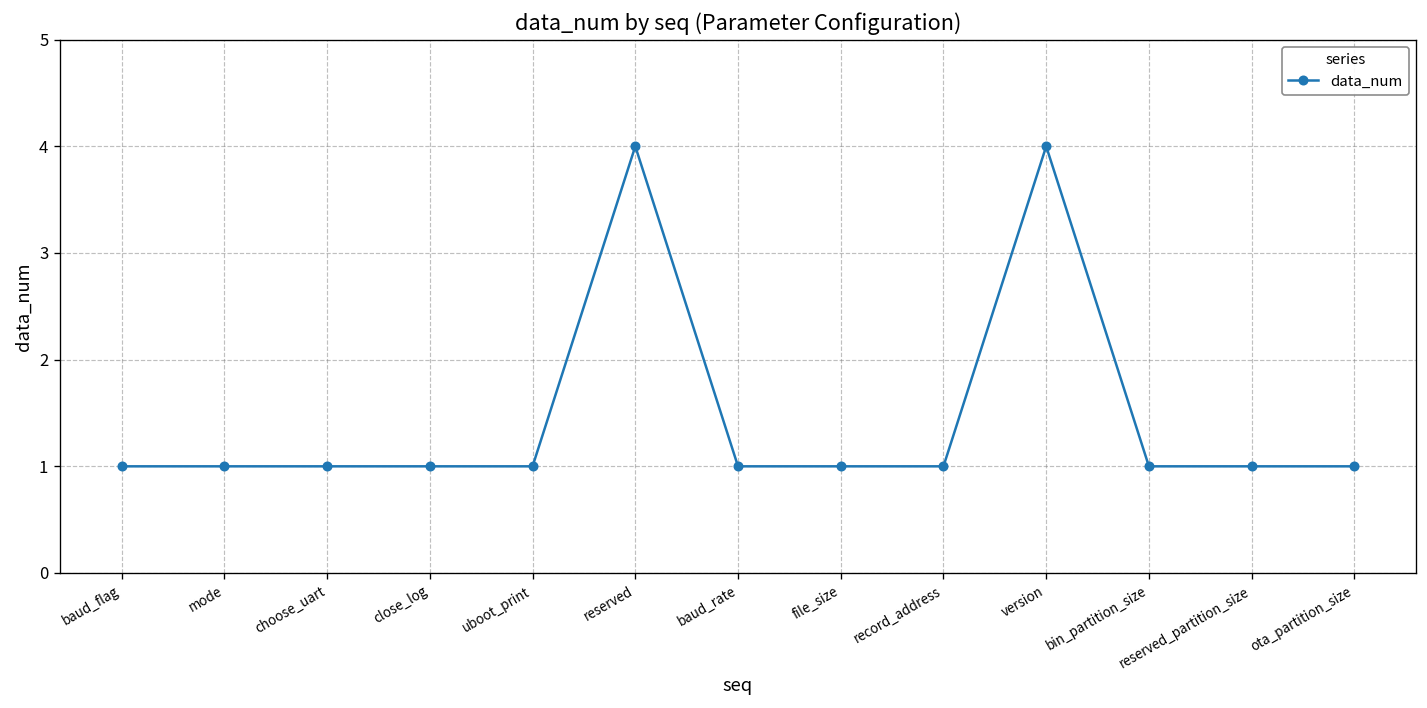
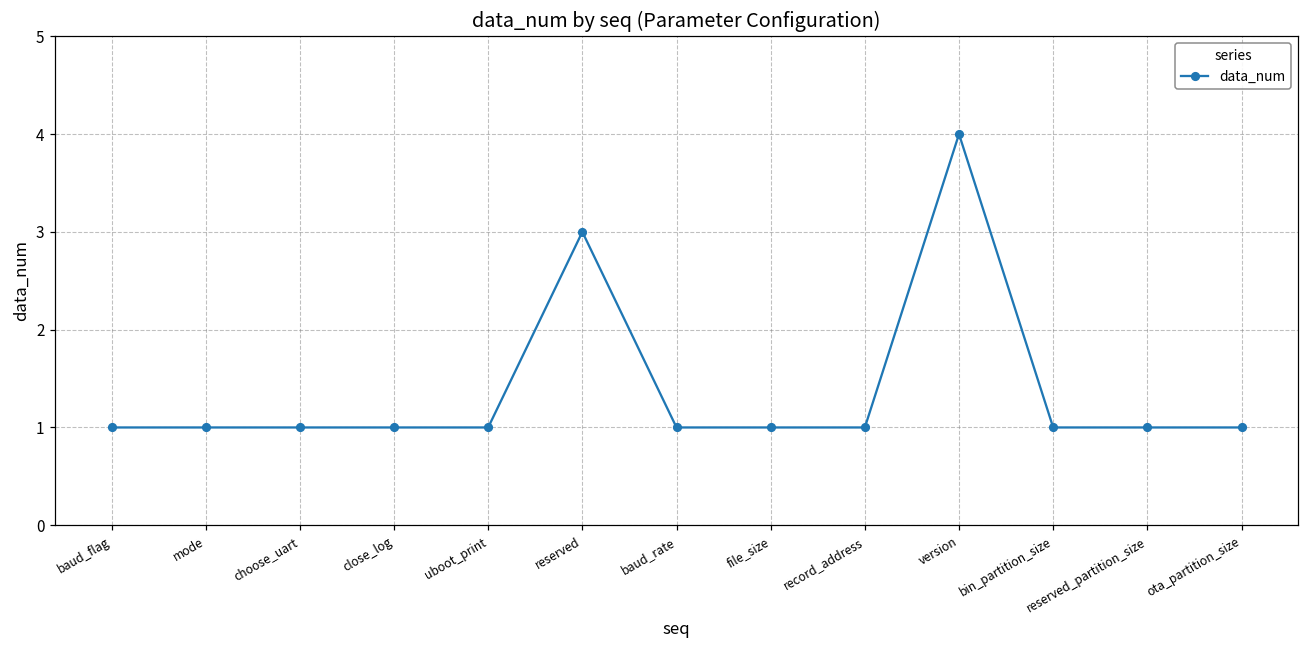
  {
    "baud_flag": 1,
    "mode": 1,
    "choose_uart": 1,
    "close_log": 1,
    "uboot_print": 1,
-   "reserved": 4,
+   "reserved": 3,
    "baud_rate": 1,
    "file_size": 1,
    "record_address": 1,
    "version": 4,
    "bin_partition_size": 1,
    "reserved_partition_size": 1,
    "ota_partition_size": 1
  }
